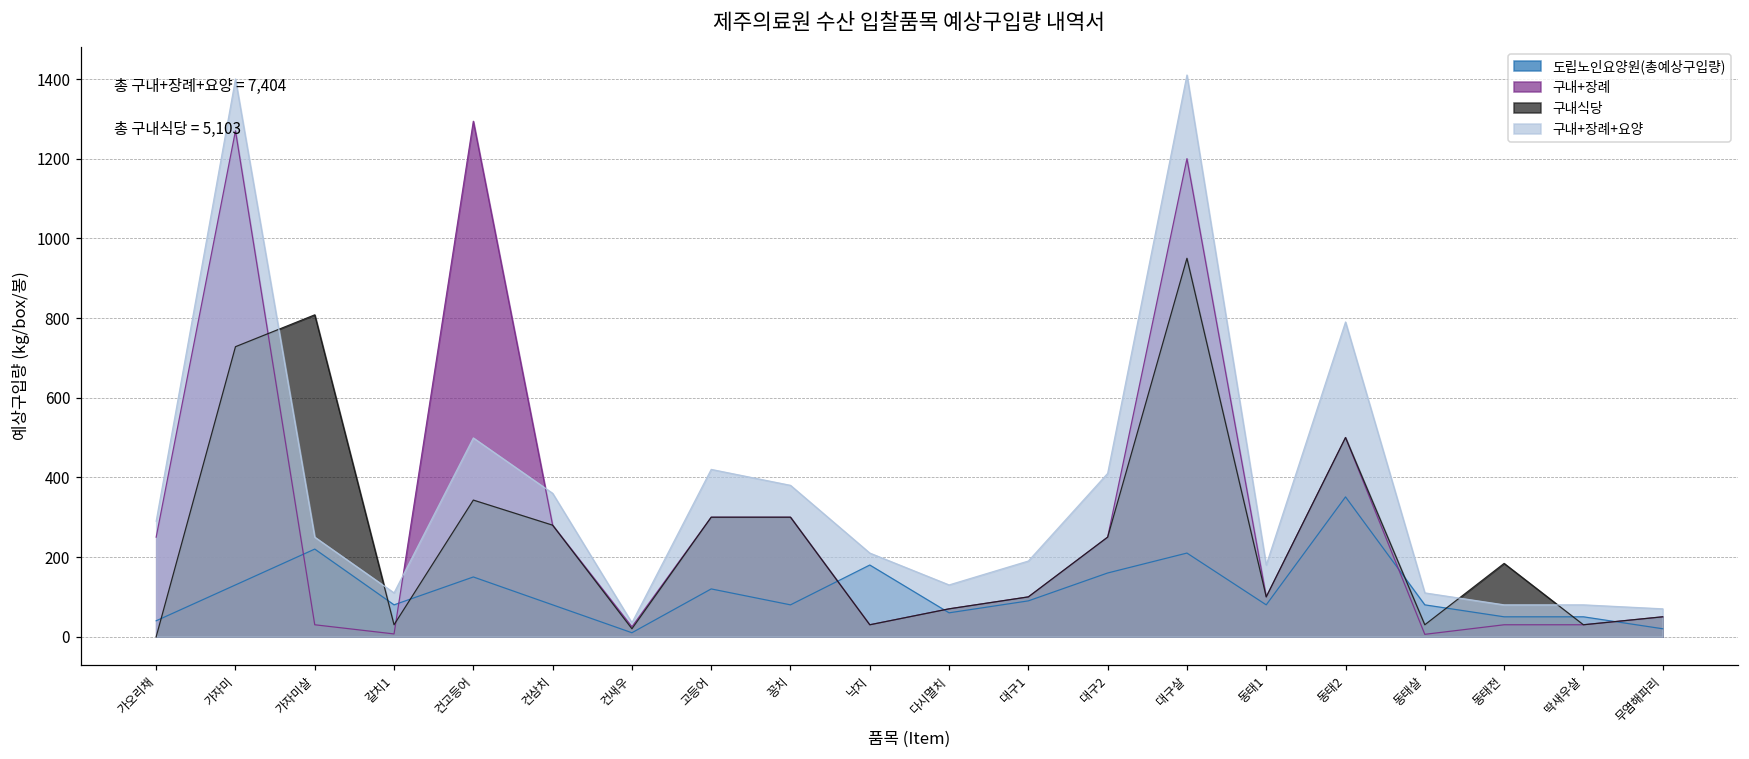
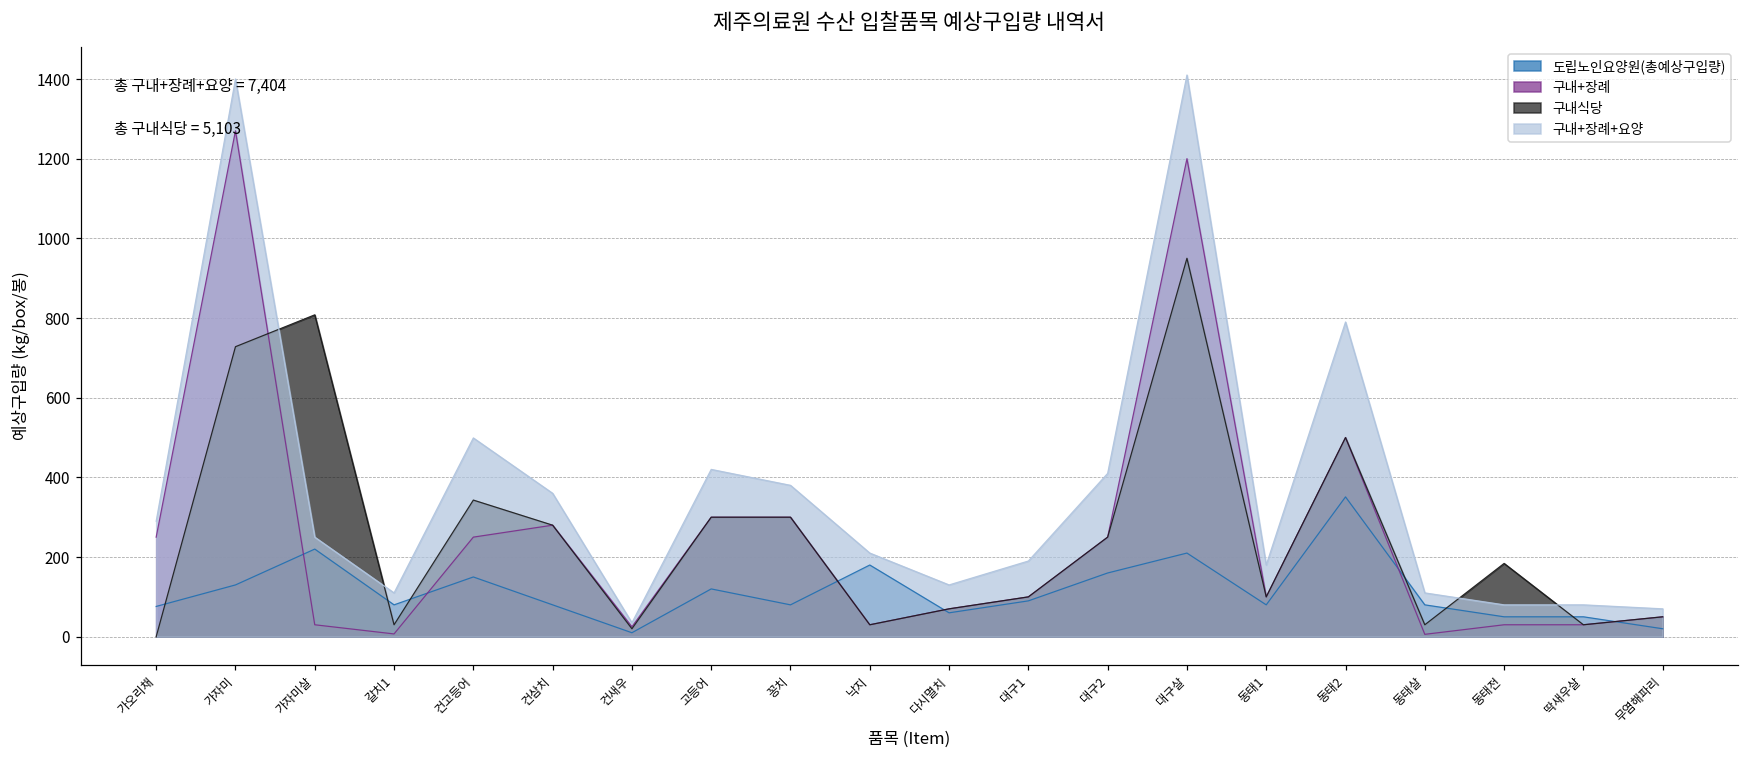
  {
    "도립노인요양원(총예상구입량)": {
-     "가오리채": 40,
+     "가오리채": 80,
      "가자미": 130,
      "가자미살": 220,
      "갈치1": 80,
      "건고등어": 150,
      "건삼치": 80,
      "건새우": 10,
      "고등어": 120,
      "꽁치": 80,
      "낙지": 180,
      "다시멸치": 60,
      "대구1": 90,
      "대구2": 160,
      "대구살": 210,
      "동태1": 80,
      "동태2": 350,
      "동태살": 80,
      "동태전": 50,
      "딱새우살": 50,
      "무염해파리": 20
    },
    "구내+장례": {
      "가오리채": 250,
      "가자미살": 30,
      "갈치1": 10,
-     "건고등어": 1290,
+     "건고등어": 250,
      "대구살": 1200,
      "동태살": 10,
      "동태전": 30
    },
    "구내식당": {
      "가오리채": 0,
      "가자미": 730,
      "가자미살": 810,
      "갈치1": 30,
      "건고등어": 340,
      "대구살": 950,
      "동태살": 30,
      "동태전": 180
    },
    "구내+장례+요양": {
      "가오리채": 290,
      "가자미살": 250,
      "갈치1": 110,
      "건고등어": 500,
      "건삼치": 360,
      "건새우": 40,
      "고등어": 420,
      "꽁치": 380,
      "낙지": 210,
      "다시멸치": 130,
      "대구1": 190,
      "대구2": 410,
      "대구살": 1410,
      "동태1": 180,
      "동태2": 790,
      "동태살": 110,
      "동태전": 80,
      "딱새우살": 80,
      "무염해파리": 70
    }
  }
